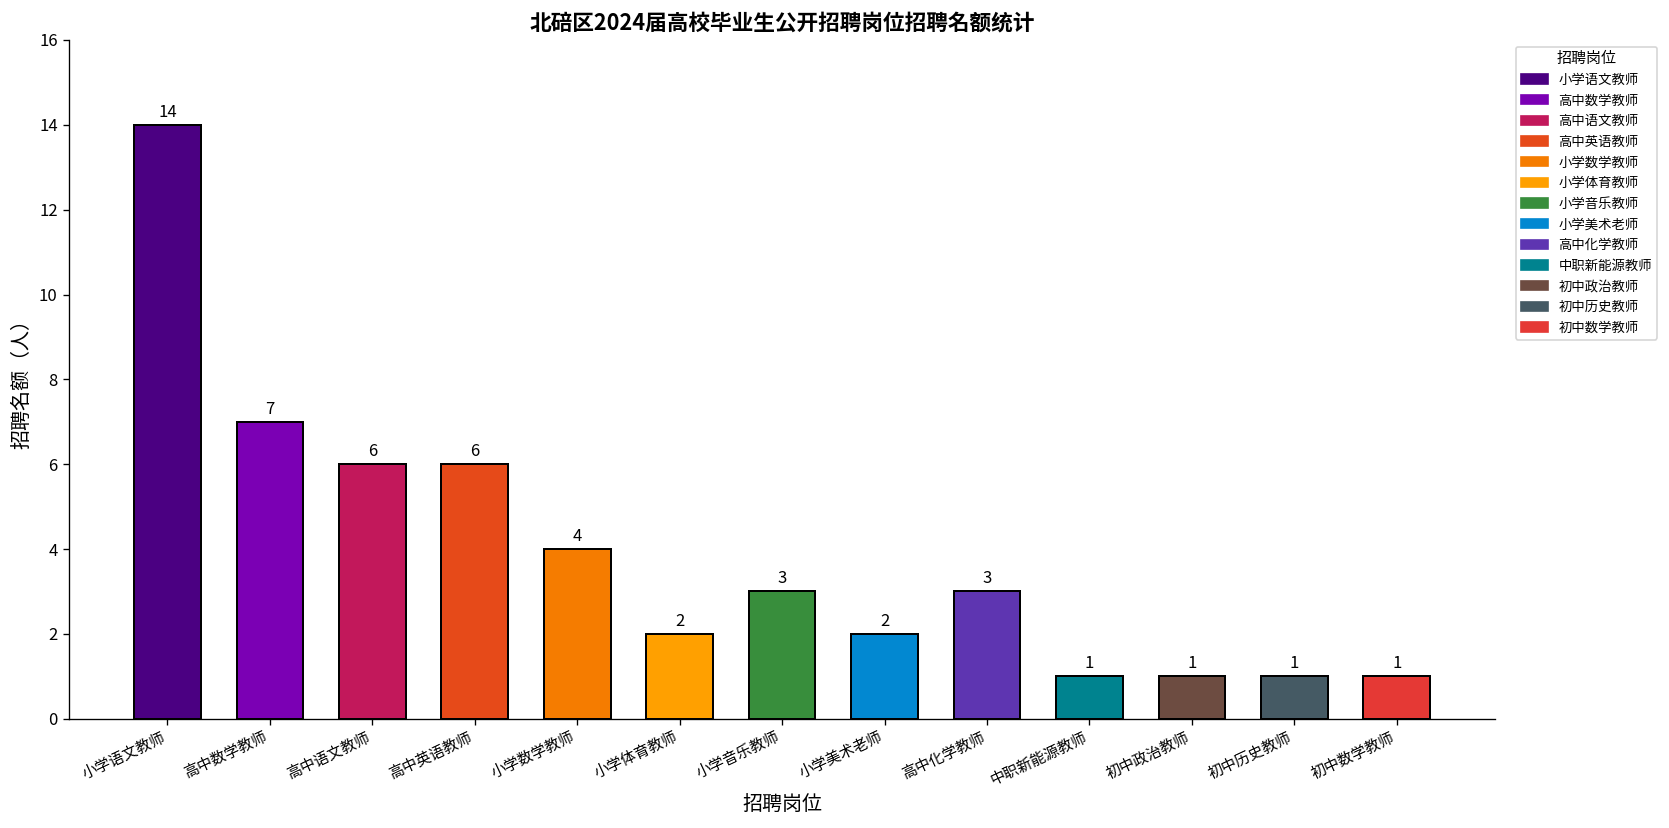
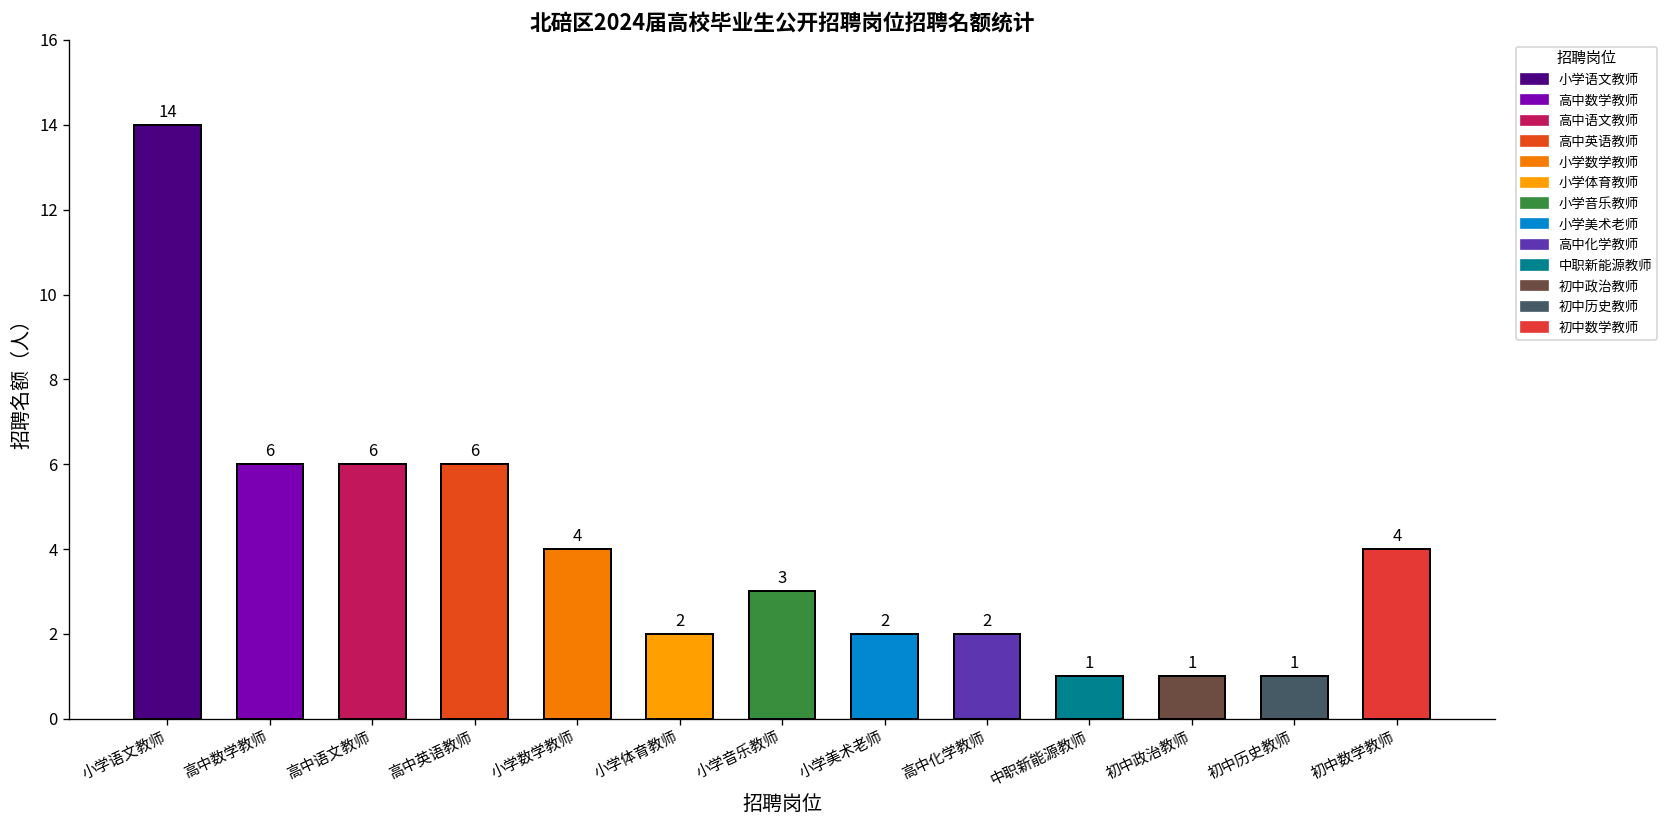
  {
    "小学语文教师": 14,
-   "高中数学教师": 7,
+   "高中数学教师": 6,
    "高中语文教师": 6,
    "高中英语教师": 6,
    "小学数学教师": 4,
    "小学体育教师": 2,
    "小学音乐教师": 3,
    "小学美术老师": 2,
-   "高中化学教师": 3,
+   "高中化学教师": 2,
    "中职新能源教师": 1,
    "初中政治教师": 1,
    "初中历史教师": 1,
-   "初中数学教师": 1
+   "初中数学教师": 4
  }
